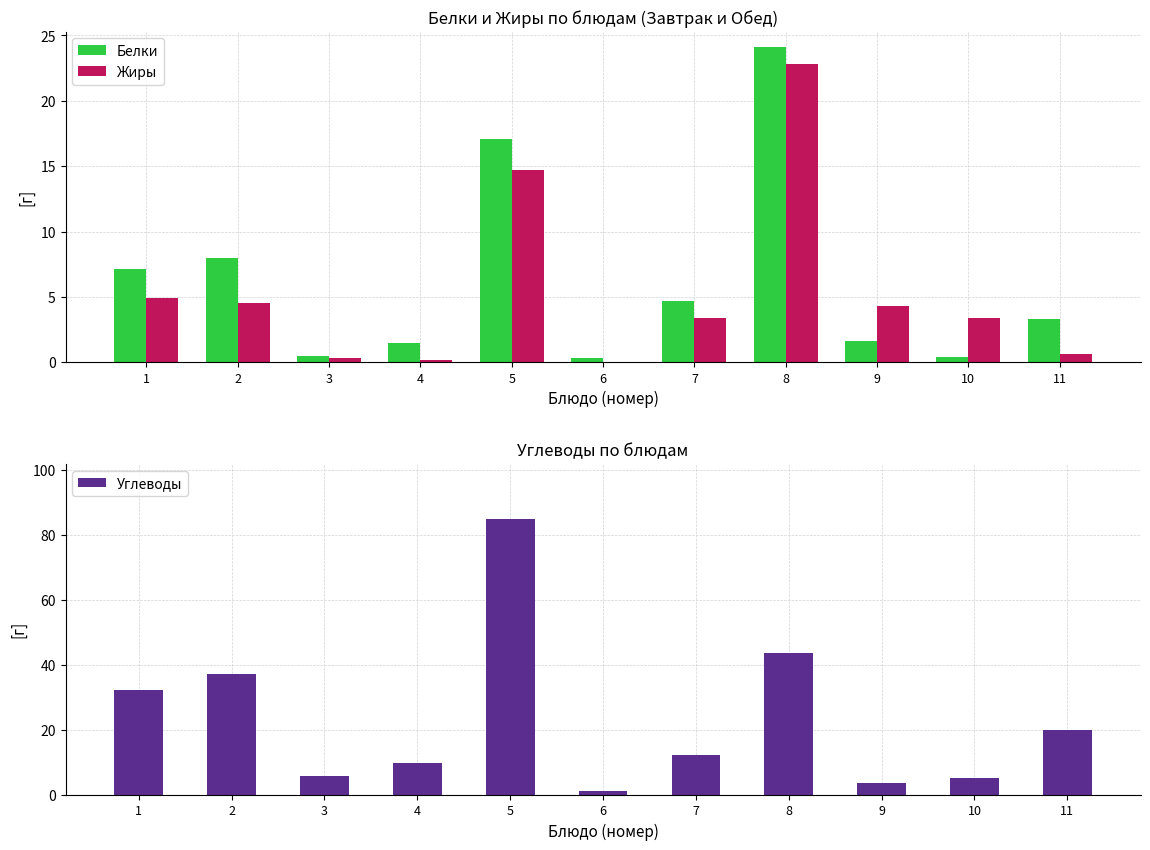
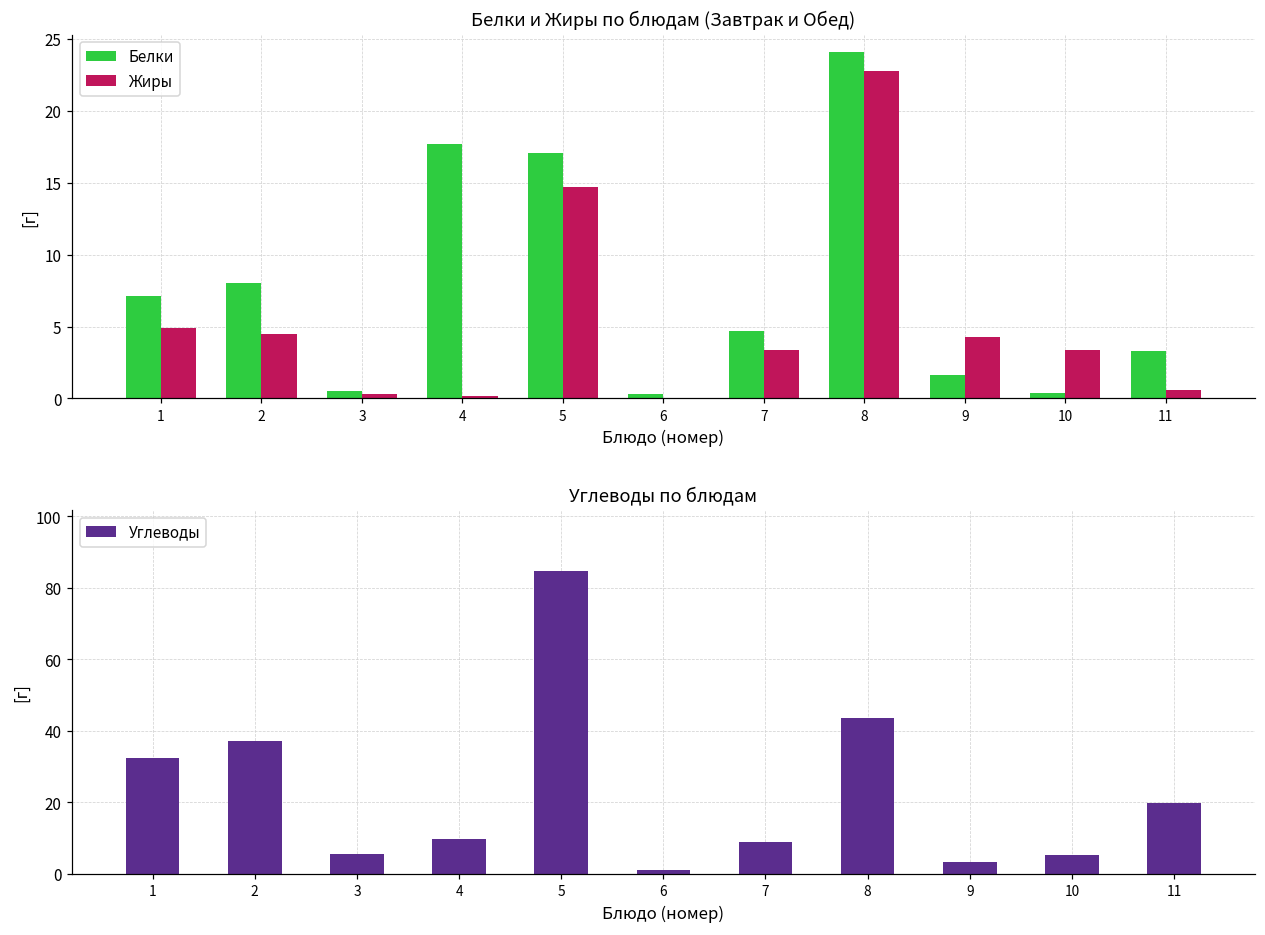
  {
    "Белки и Жиры по блюдам (Завтрак и Обед)": {
      "Белки": {
        "1": 7.1,
        "2": 8.0,
        "3": 0.5,
-       "4": 1.5,
+       "4": 17.7,
        "5": 17.1,
        "6": 0.3,
        "7": 4.7,
        "8": 24.1,
        "9": 1.6,
        "10": 0.4,
        "11": 3.3
      },
      "Жиры": {
        "1": 4.9,
        "2": 4.5,
        "3": 0.3,
        "4": 0.2,
        "5": 14.7,
        "6": 0.0,
        "7": 3.4,
        "8": 22.8,
        "9": 4.3,
        "10": 3.4,
        "11": 0.6
      }
    },
    "Углеводы по блюдам": {
      "1": 32,
      "2": 37,
      "3": 6,
      "4": 10,
      "5": 85,
      "6": 1,
-     "7": 12,
+     "7": 9,
      "8": 44,
      "9": 3,
      "10": 5,
      "11": 20
    }
  }
